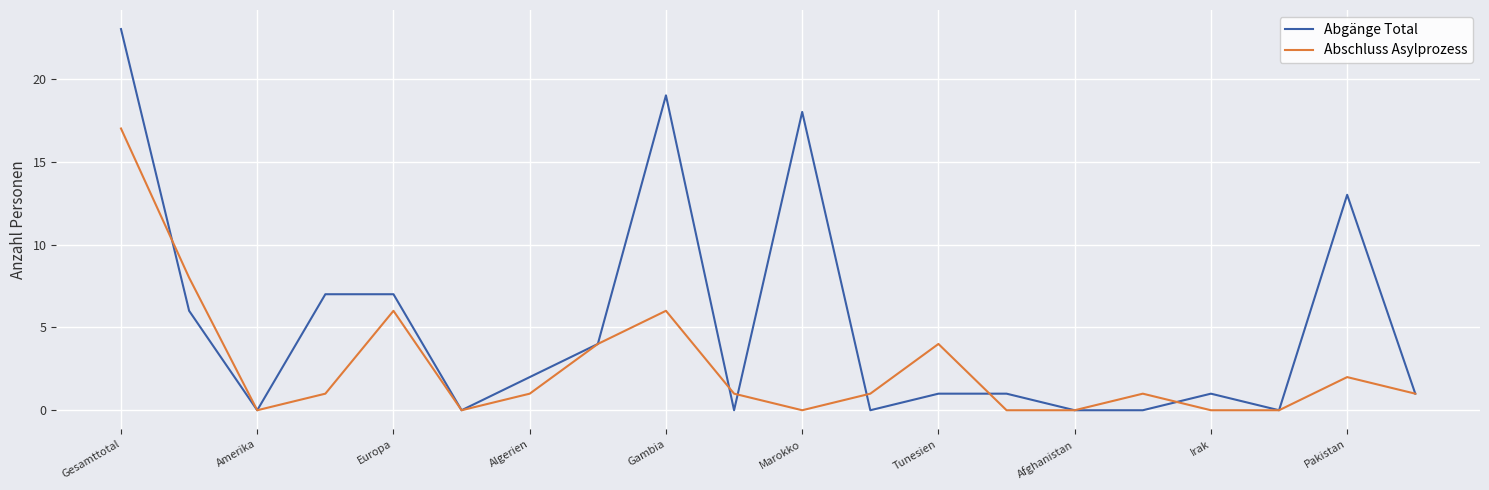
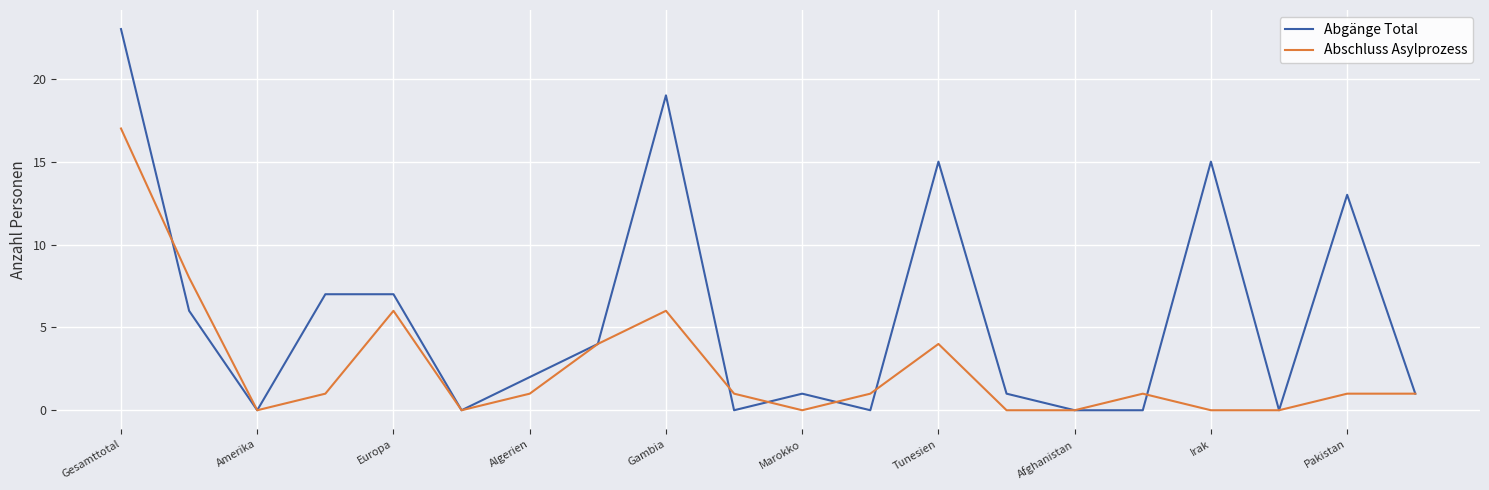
  {
    "Abgänge Total": {
      "Gesamttotal": 23,
      "Europa": 7,
      "Algerien": 2,
      "Gambia": 19,
-     "Marokko": 18,
-     "Tunesien": 1,
-     "Irak": 1,
+     "Marokko": 1,
+     "Tunesien": 15,
+     "Irak": 15,
      "Pakistan": 13
    },
    "Abschluss Asylprozess": {
      "Gesamttotal": 17,
      "Europa": 6,
      "Algerien": 1,
      "Gambia": 6,
      "Marokko": 0,
      "Tunesien": 4,
      "Irak": 0,
-     "Pakistan": 2
+     "Pakistan": 1
    }
  }
